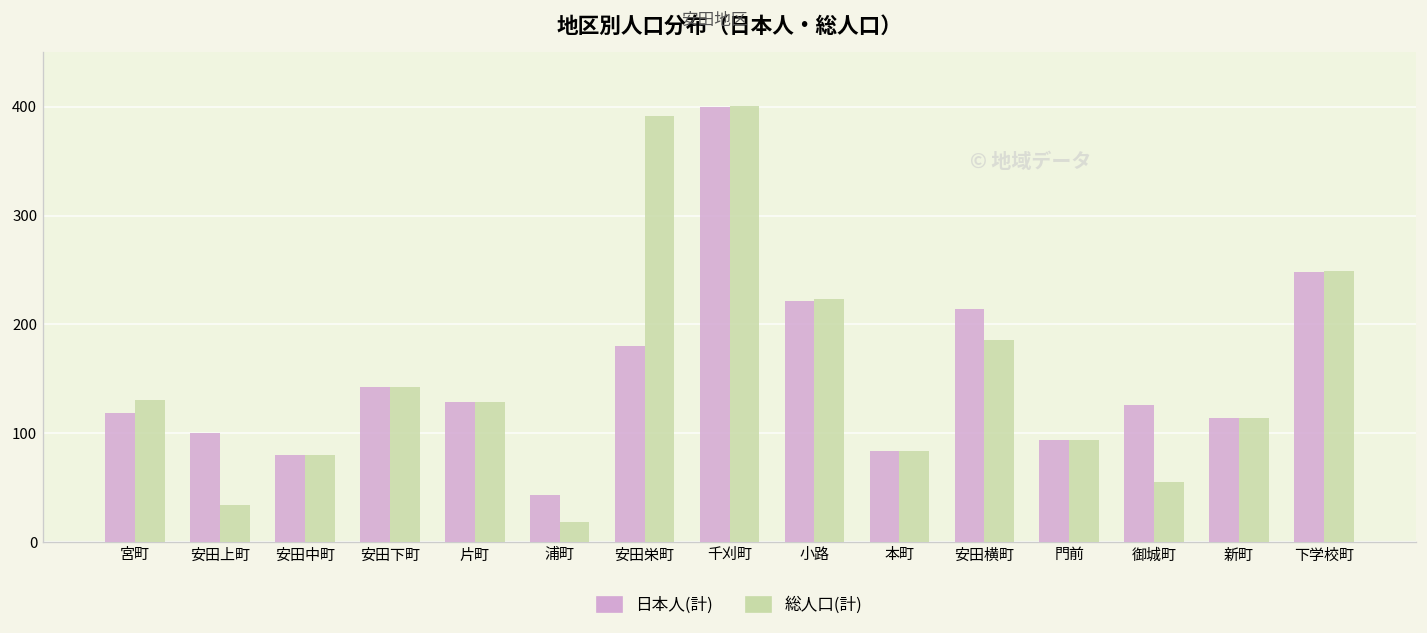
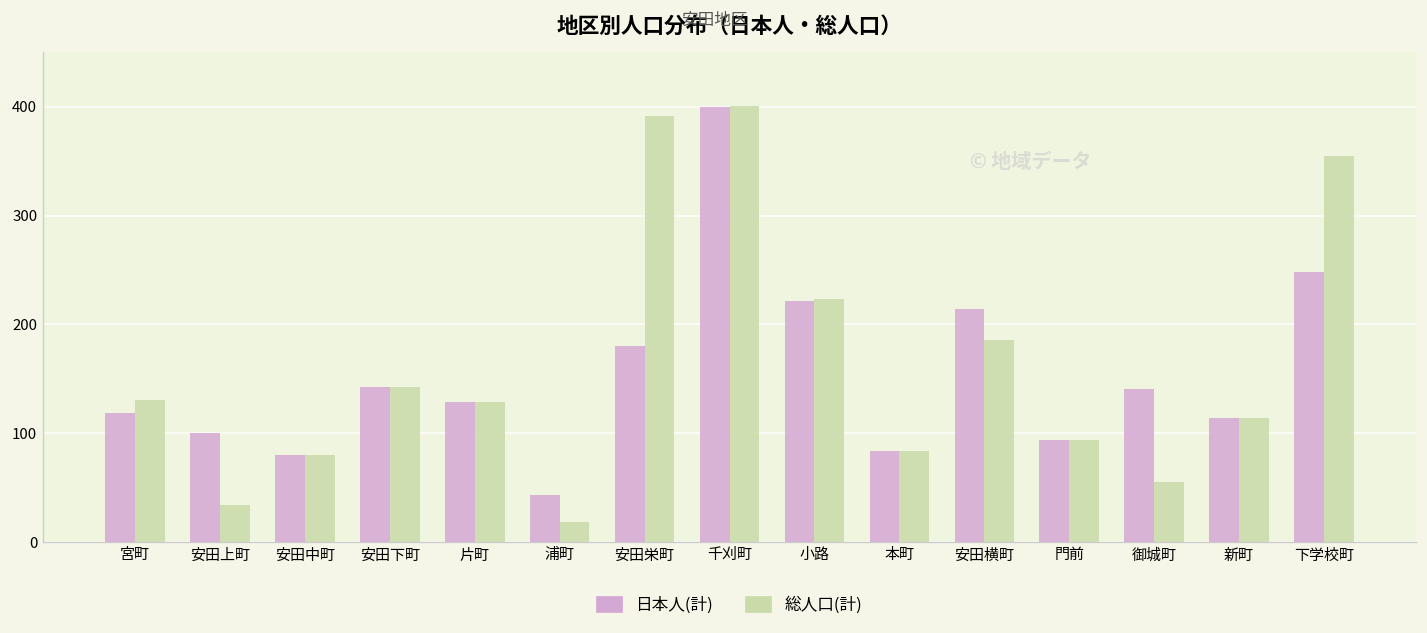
  {
    "日本人(計)": {
      "宮町": 120,
      "安田上町": 100,
      "安田中町": 80,
      "安田下町": 140,
      "片町": 130,
      "浦町": 40,
      "安田栄町": 180,
      "千刈町": 400,
      "小路": 220,
      "本町": 80,
      "安田横町": 210,
      "門前": 90,
-     "御城町": 130,
+     "御城町": 140,
      "新町": 110,
      "下学校町": 250
    },
    "総人口(計)": {
      "宮町": 130,
      "安田上町": 30,
      "安田中町": 80,
      "安田下町": 140,
      "片町": 130,
      "浦町": 20,
      "安田栄町": 390,
      "千刈町": 400,
      "小路": 220,
      "本町": 80,
      "安田横町": 190,
      "門前": 90,
      "御城町": 60,
      "新町": 110,
-     "下学校町": 250
+     "下学校町": 360
    }
  }
